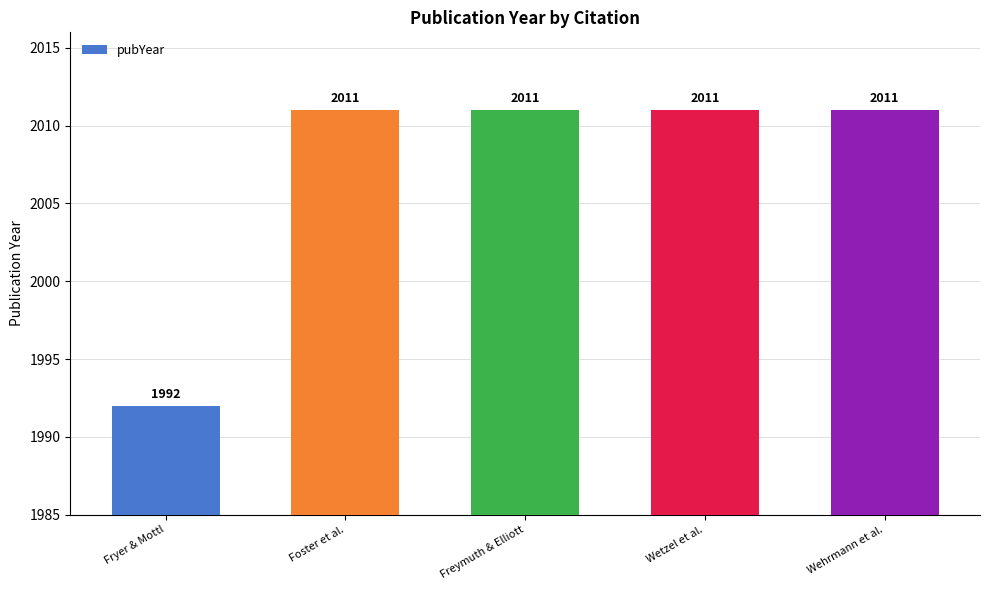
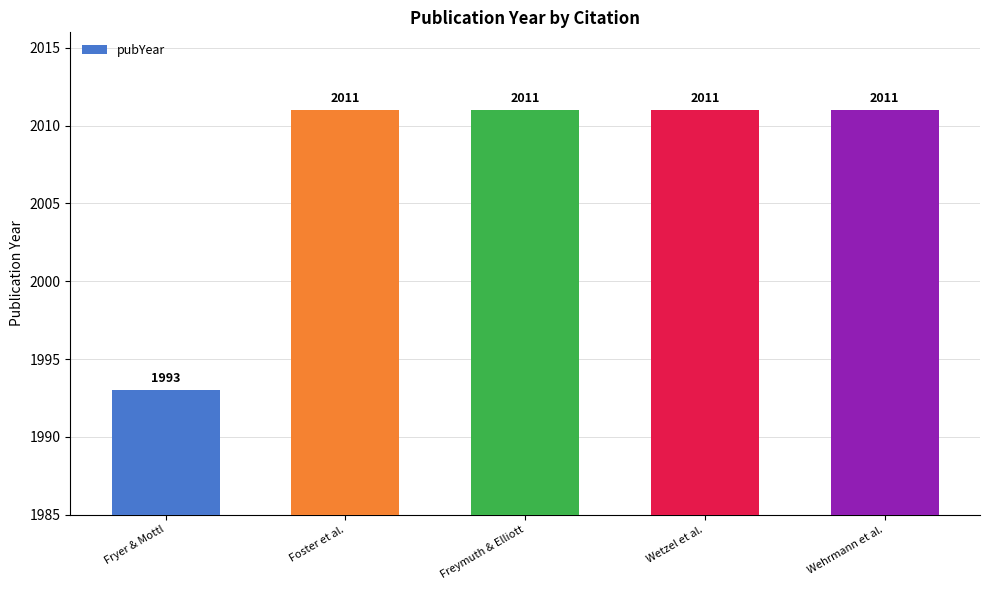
  {
-   "Fryer & Mottl": 1992,
+   "Fryer & Mottl": 1993,
    "Foster et al.": 2011,
    "Freymuth & Elliott": 2011,
    "Wetzel et al.": 2011,
    "Wehrmann et al.": 2011
  }
